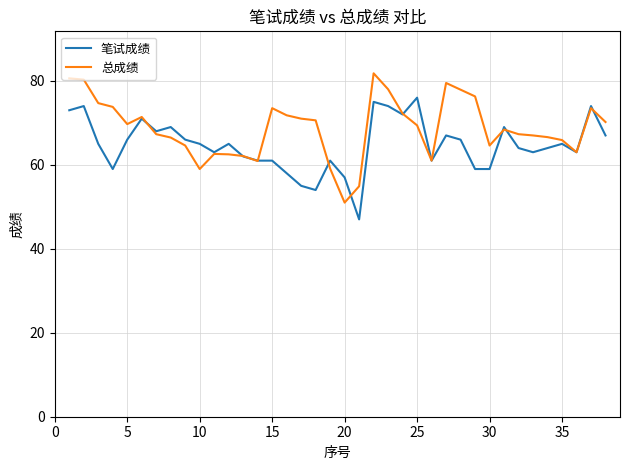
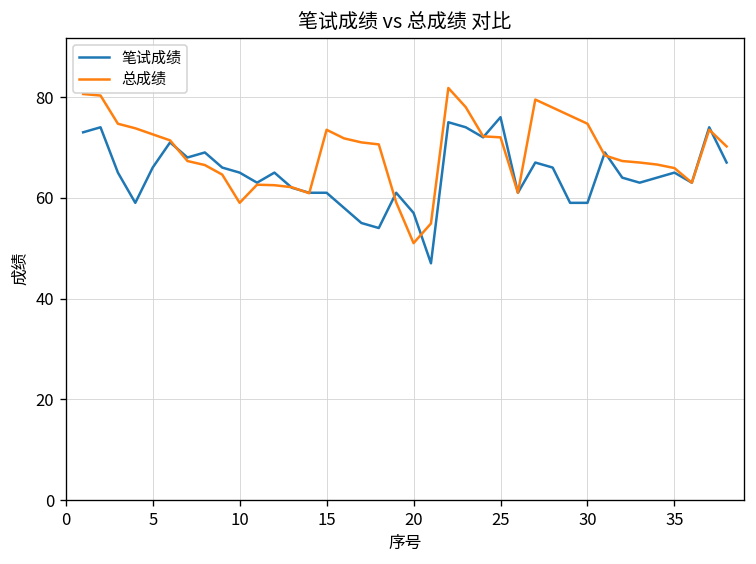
  {
    "笔试成绩": {
      "5": 66,
      "10": 65,
      "15": 61,
      "20": 57,
      "25": 76,
      "30": 59,
      "35": 65
    },
    "总成绩": {
-     "5": 70,
+     "5": 73,
      "10": 59,
      "15": 74,
      "20": 51,
-     "25": 69,
-     "30": 65,
+     "25": 72,
+     "30": 75,
      "35": 66
    }
  }
